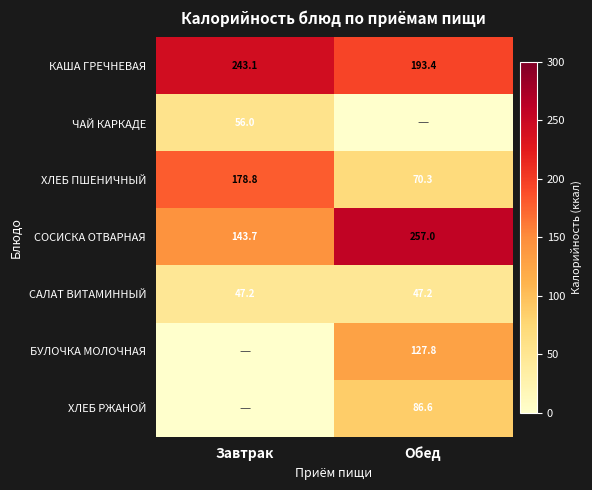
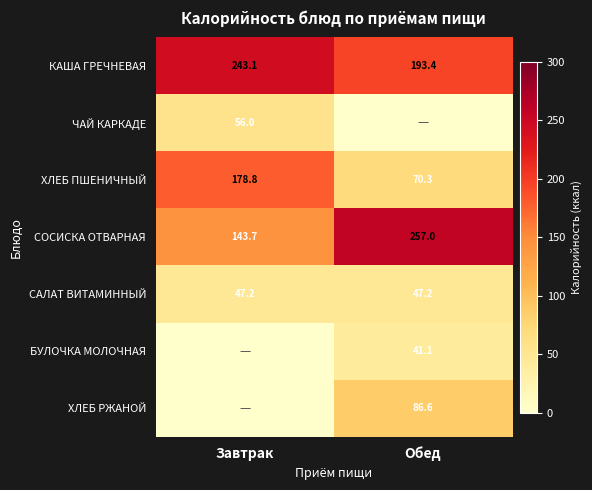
  {
    "КАША ГРЕЧНЕВАЯ": {
      "Завтрак": 243.1,
      "Обед": 193.4
    },
    "ЧАЙ КАРКАДЕ": {
      "Завтрак": 56.0
    },
    "ХЛЕБ ПШЕНИЧНЫЙ": {
      "Завтрак": 178.8,
      "Обед": 70.3
    },
    "СОСИСКА ОТВАРНАЯ": {
      "Завтрак": 143.7,
      "Обед": 257.0
    },
    "САЛАТ ВИТАМИННЫЙ": {
      "Завтрак": 47.2,
      "Обед": 47.2
    },
    "БУЛОЧКА МОЛОЧНАЯ": {
-     "Обед": 127.8
+     "Обед": 41.1
    },
    "ХЛЕБ РЖАНОЙ": {
      "Обед": 86.6
    }
  }
